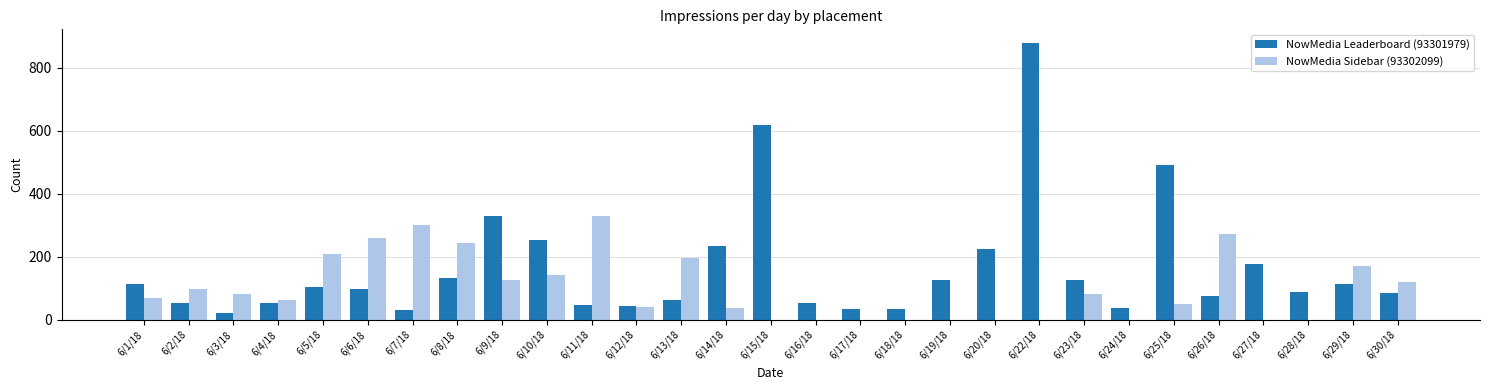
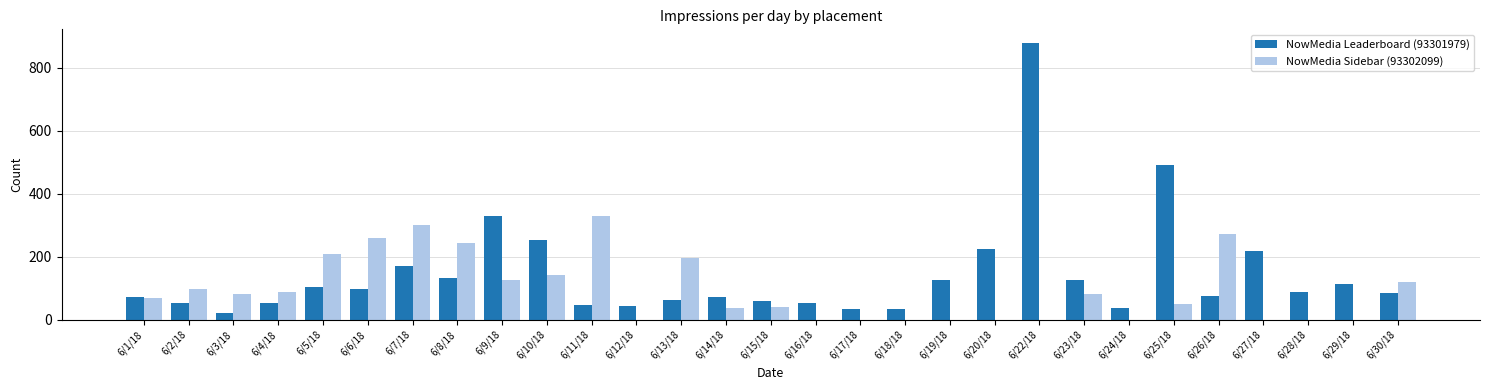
  {
    "NowMedia Leaderboard (93301979)": {
-     "6/1/18": 110,
+     "6/1/18": 70,
      "6/2/18": 50,
      "6/3/18": 20,
      "6/4/18": 50,
      "6/5/18": 100,
      "6/6/18": 100,
-     "6/7/18": 30,
+     "6/7/18": 170,
      "6/8/18": 130,
      "6/9/18": 330,
      "6/10/18": 250,
      "6/11/18": 50,
      "6/12/18": 40,
      "6/13/18": 60,
-     "6/14/18": 230,
-     "6/15/18": 620,
+     "6/14/18": 70,
+     "6/15/18": 60,
      "6/16/18": 50,
      "6/17/18": 40,
      "6/18/18": 30,
      "6/19/18": 130,
      "6/20/18": 220,
      "6/22/18": 880,
      "6/23/18": 130,
      "6/24/18": 40,
      "6/25/18": 490,
      "6/26/18": 80,
-     "6/27/18": 180,
+     "6/27/18": 220,
      "6/28/18": 90,
      "6/29/18": 110,
      "6/30/18": 90
    },
    "NowMedia Sidebar (93302099)": {
      "6/1/18": 70,
      "6/2/18": 100,
      "6/3/18": 80,
-     "6/4/18": 60,
+     "6/4/18": 90,
      "6/5/18": 210,
      "6/6/18": 260,
      "6/7/18": 300,
      "6/8/18": 240,
      "6/9/18": 130,
      "6/10/18": 140,
      "6/11/18": 330,
-     "6/12/18": 40,
+     "6/12/18": 0,
      "6/13/18": 200,
      "6/14/18": 40,
-     "6/15/18": 0,
+     "6/15/18": 40,
      "6/16/18": 0,
      "6/17/18": 0,
      "6/18/18": 0,
      "6/19/18": 0,
      "6/20/18": 0,
      "6/22/18": 0,
      "6/23/18": 80,
      "6/24/18": 0,
      "6/25/18": 50,
      "6/26/18": 270,
      "6/27/18": 0,
      "6/28/18": 0,
-     "6/29/18": 170,
+     "6/29/18": 0,
      "6/30/18": 120
    }
  }
